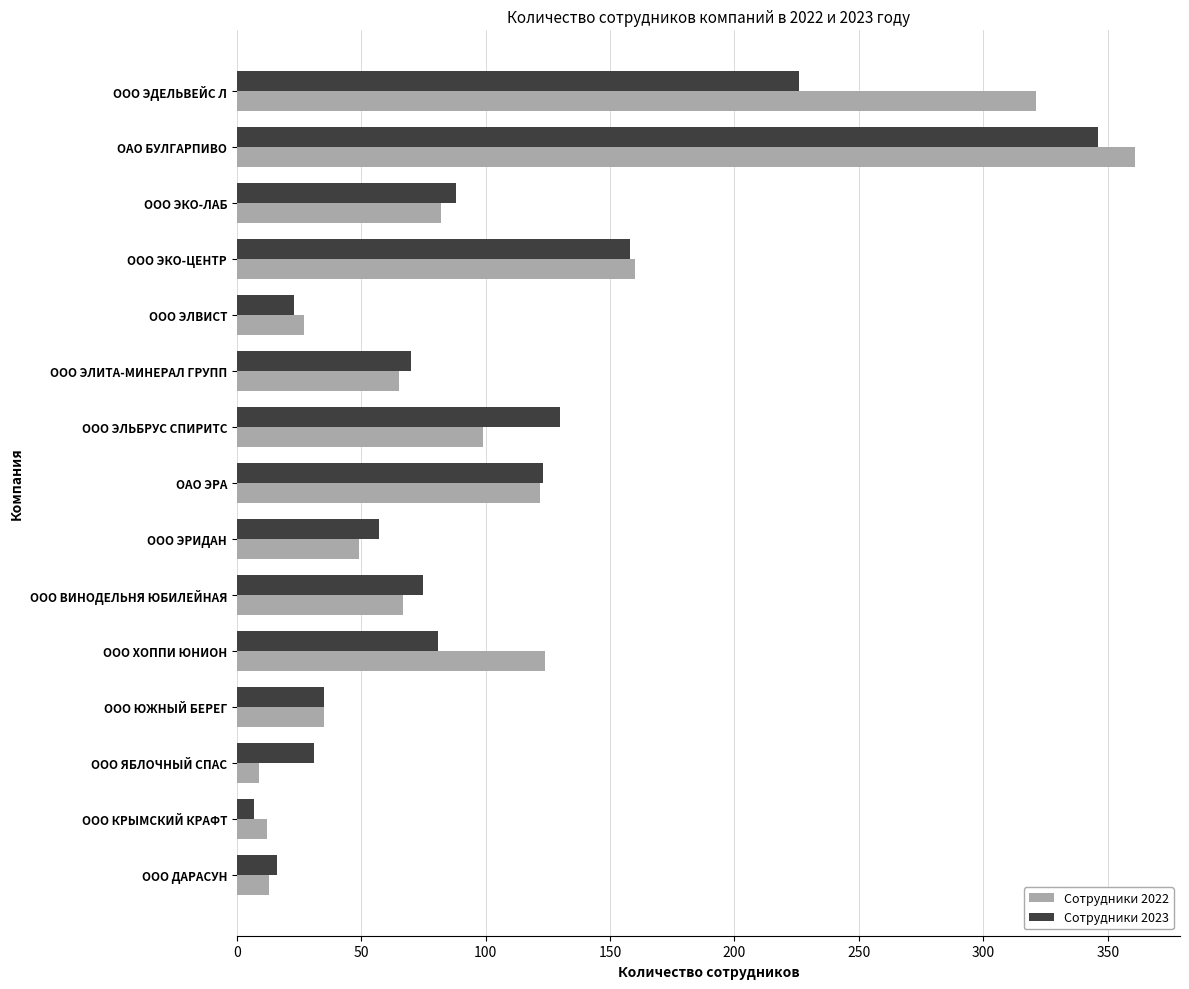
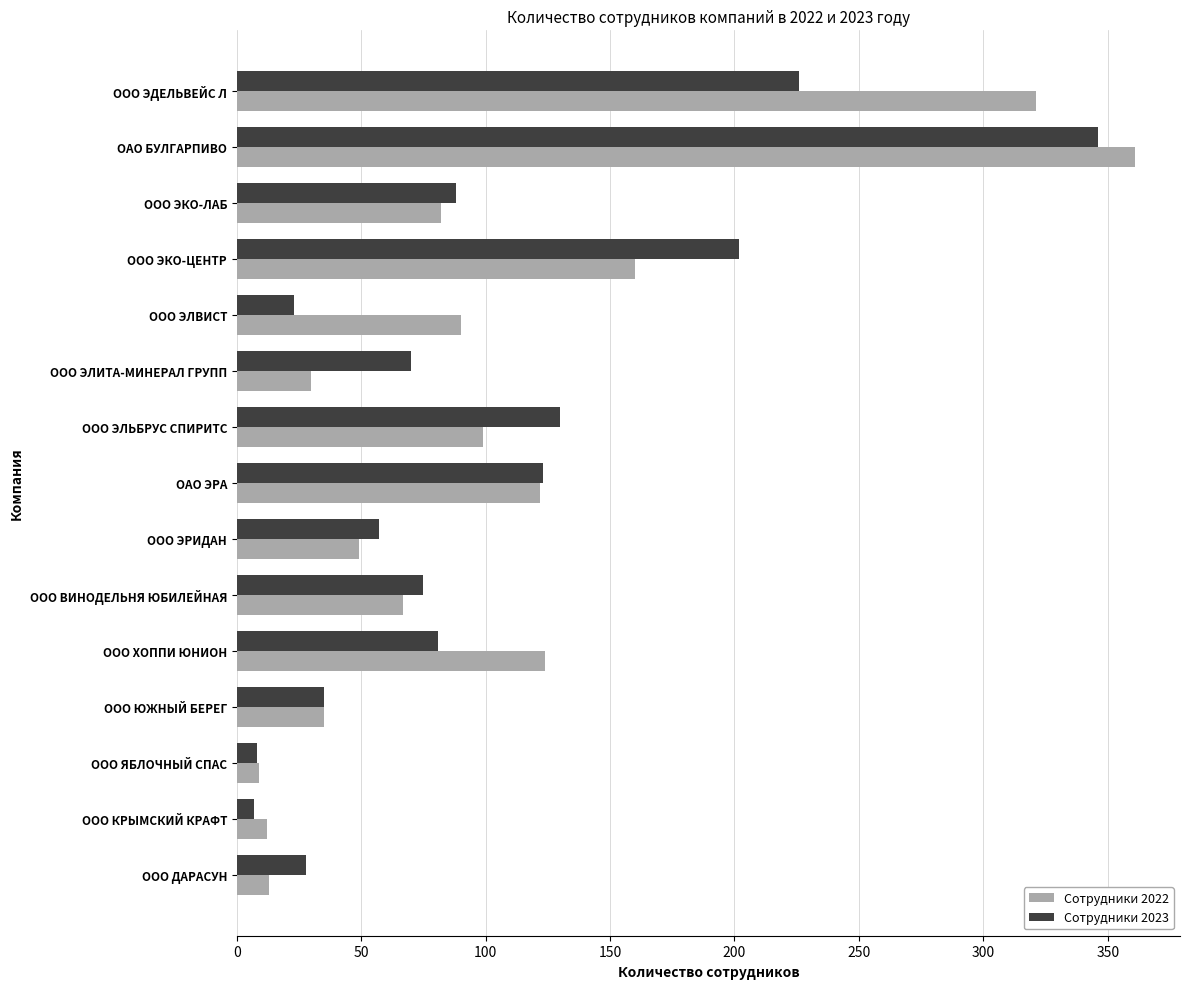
  {
    "Сотрудники 2022": {
      "ООО ЭДЕЛЬВЕЙС Л": 321,
      "ОАО БУЛГАРПИВО": 361,
      "ООО ЭКО-ЛАБ": 82,
      "ООО ЭКО-ЦЕНТР": 160,
-     "ООО ЭЛВИСТ": 27,
-     "ООО ЭЛИТА-МИНЕРАЛ ГРУПП": 65,
+     "ООО ЭЛВИСТ": 90,
+     "ООО ЭЛИТА-МИНЕРАЛ ГРУПП": 30,
      "ООО ЭЛЬБРУС СПИРИТС": 99,
      "ОАО ЭРА": 122,
      "ООО ЭРИДАН": 49,
      "ООО ВИНОДЕЛЬНЯ ЮБИЛЕЙНАЯ": 67,
      "ООО ХОППИ ЮНИОН": 124,
      "ООО ЮЖНЫЙ БЕРЕГ": 35,
      "ООО ЯБЛОЧНЫЙ СПАС": 9,
      "ООО КРЫМСКИЙ КРАФТ": 12,
      "ООО ДАРАСУН": 13
    },
    "Сотрудники 2023": {
      "ООО ЭДЕЛЬВЕЙС Л": 226,
      "ОАО БУЛГАРПИВО": 346,
      "ООО ЭКО-ЛАБ": 88,
-     "ООО ЭКО-ЦЕНТР": 158,
+     "ООО ЭКО-ЦЕНТР": 202,
      "ООО ЭЛВИСТ": 23,
      "ООО ЭЛИТА-МИНЕРАЛ ГРУПП": 70,
      "ООО ЭЛЬБРУС СПИРИТС": 130,
      "ОАО ЭРА": 123,
      "ООО ЭРИДАН": 57,
      "ООО ВИНОДЕЛЬНЯ ЮБИЛЕЙНАЯ": 75,
      "ООО ХОППИ ЮНИОН": 81,
      "ООО ЮЖНЫЙ БЕРЕГ": 35,
-     "ООО ЯБЛОЧНЫЙ СПАС": 31,
+     "ООО ЯБЛОЧНЫЙ СПАС": 8,
      "ООО КРЫМСКИЙ КРАФТ": 7,
-     "ООО ДАРАСУН": 16
+     "ООО ДАРАСУН": 28
    }
  }
